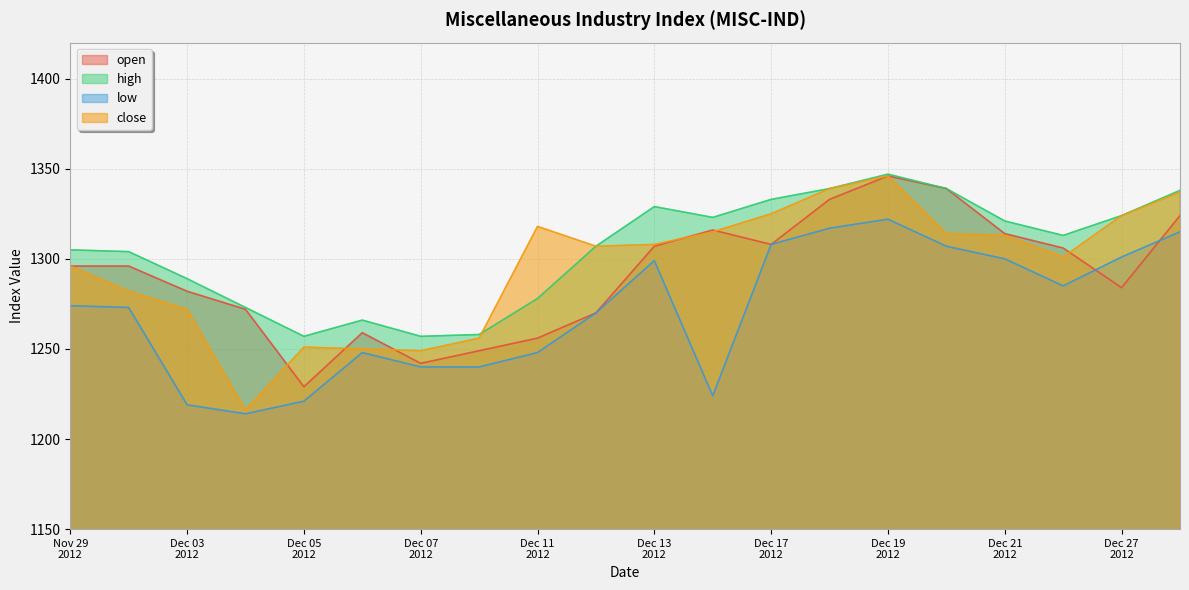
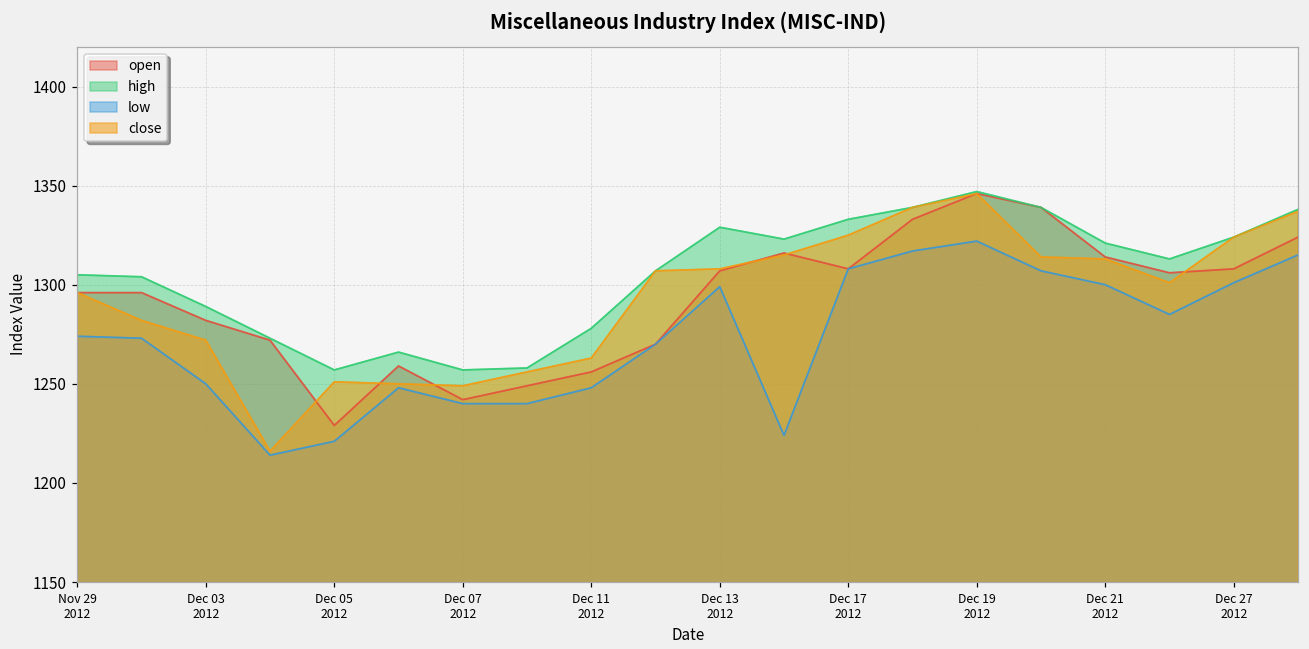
  {
    "open": {
      "Dec 03 2012": 1282,
      "Dec 05 2012": 1229,
      "Dec 07 2012": 1242,
      "Dec 11 2012": 1256,
-     "Dec 27 2012": 1284
+     "Dec 27 2012": 1308
    },
    "high": {
      "Nov 29 2012": 1305,
      "Dec 03 2012": 1289,
      "Dec 05 2012": 1257,
      "Dec 07 2012": 1257,
      "Dec 11 2012": 1278,
      "Dec 13 2012": 1329,
      "Dec 17 2012": 1333,
      "Dec 21 2012": 1321
    },
    "low": {
      "Nov 29 2012": 1274,
-     "Dec 03 2012": 1219,
+     "Dec 03 2012": 1250,
      "Dec 05 2012": 1221,
      "Dec 07 2012": 1240,
      "Dec 11 2012": 1248,
      "Dec 13 2012": 1299,
      "Dec 19 2012": 1322,
      "Dec 21 2012": 1300,
      "Dec 27 2012": 1301
    },
    "close": {
      "Dec 03 2012": 1272,
      "Dec 05 2012": 1251,
      "Dec 07 2012": 1249,
-     "Dec 11 2012": 1318,
+     "Dec 11 2012": 1263,
      "Dec 17 2012": 1325
    }
  }
